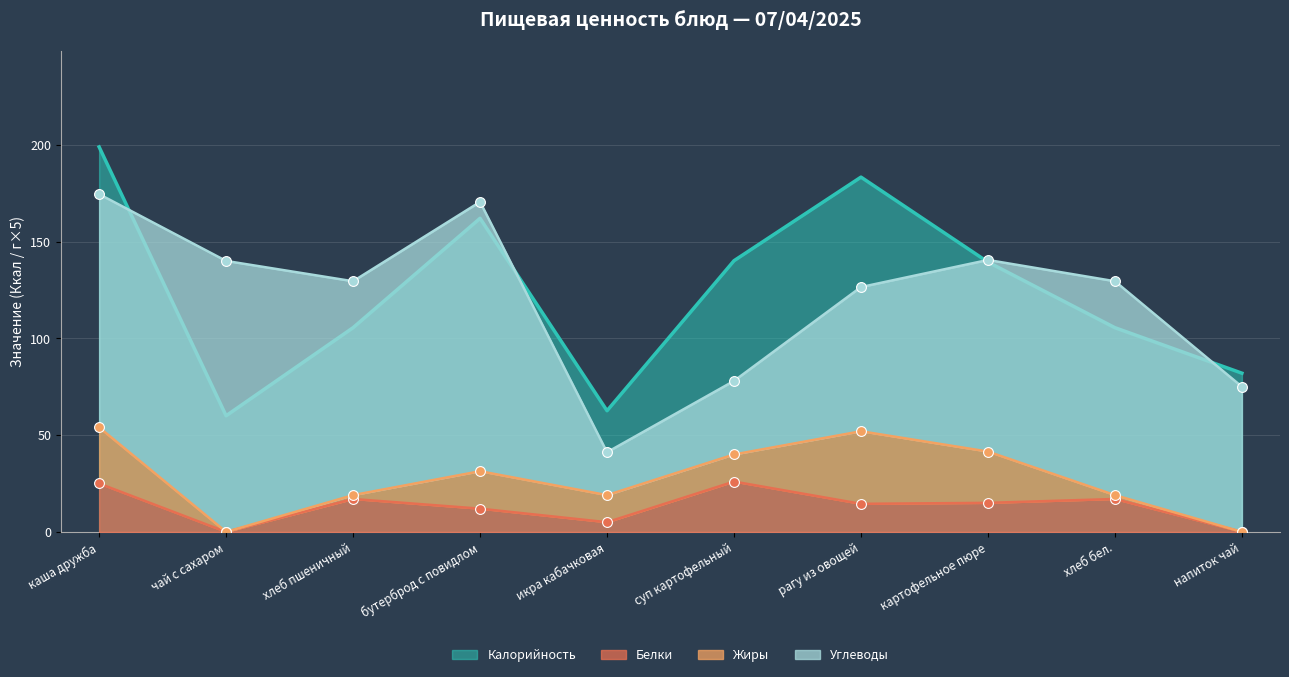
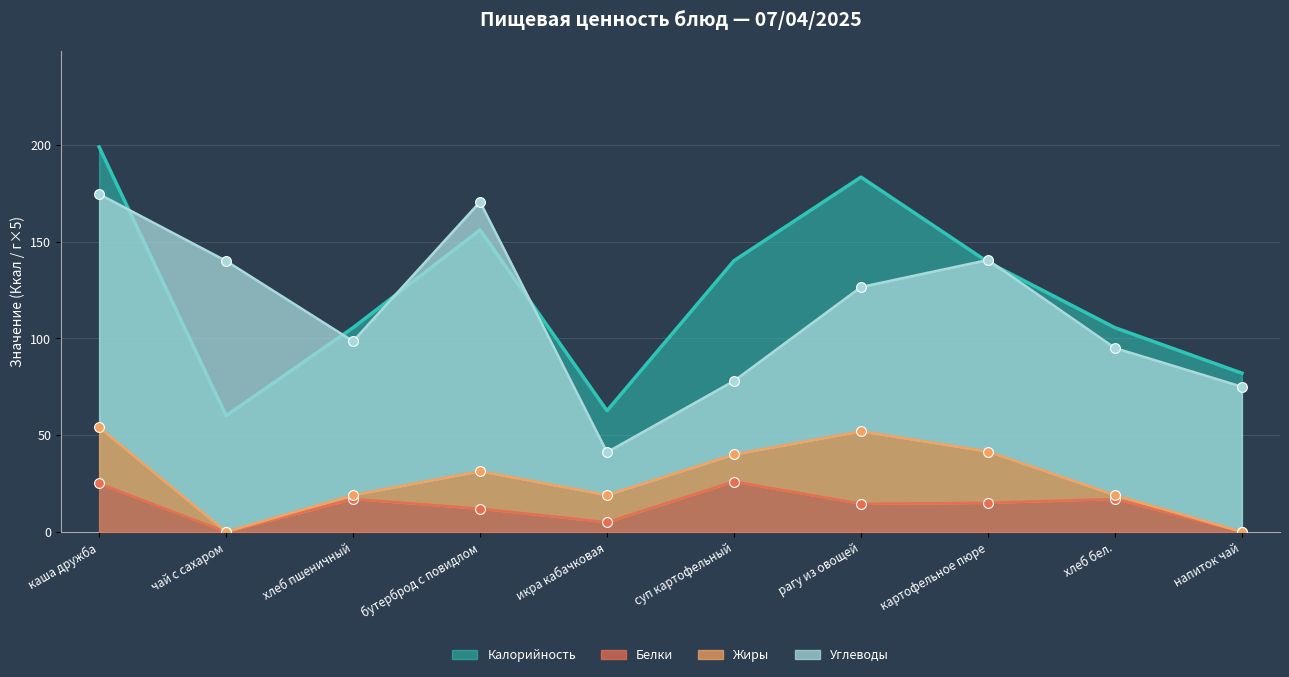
  {
    "Калорийность": {
      "каша дружба": 199,
      "чай с сахаром": 60,
      "хлеб пшеничный": 106,
-     "бутерброд с повидлом": 162,
+     "бутерброд с повидлом": 156,
      "икра кабачковая": 63,
      "суп картофельный": 140,
      "рагу из овощей": 183,
      "хлеб бел.": 106,
      "напиток чай": 82
    },
    "Углеводы": {
      "каша дружба": 121,
      "чай с сахаром": 140,
-     "хлеб пшеничный": 111,
+     "хлеб пшеничный": 80,
      "бутерброд с повидлом": 139,
      "икра кабачковая": 22,
      "суп картофельный": 38,
      "рагу из овощей": 75,
-     "хлеб бел.": 111,
+     "хлеб бел.": 76,
      "напиток чай": 75
    }
  }
